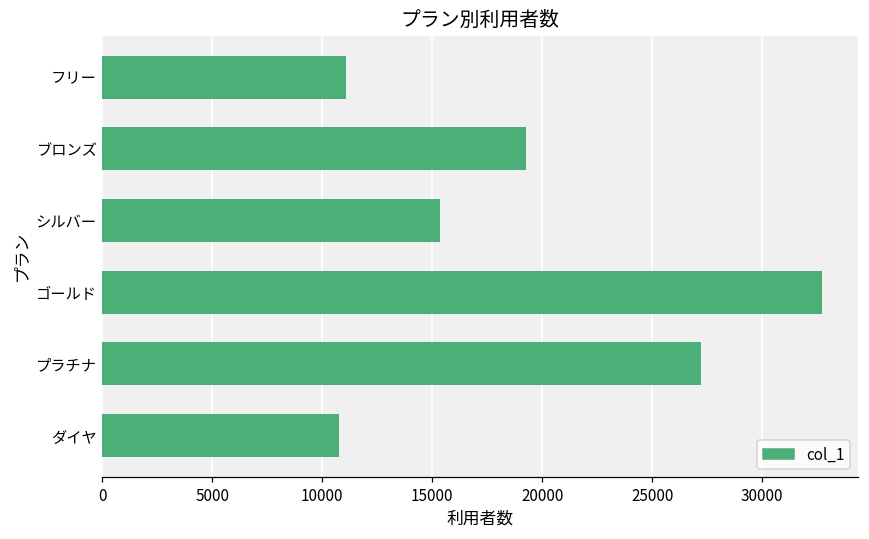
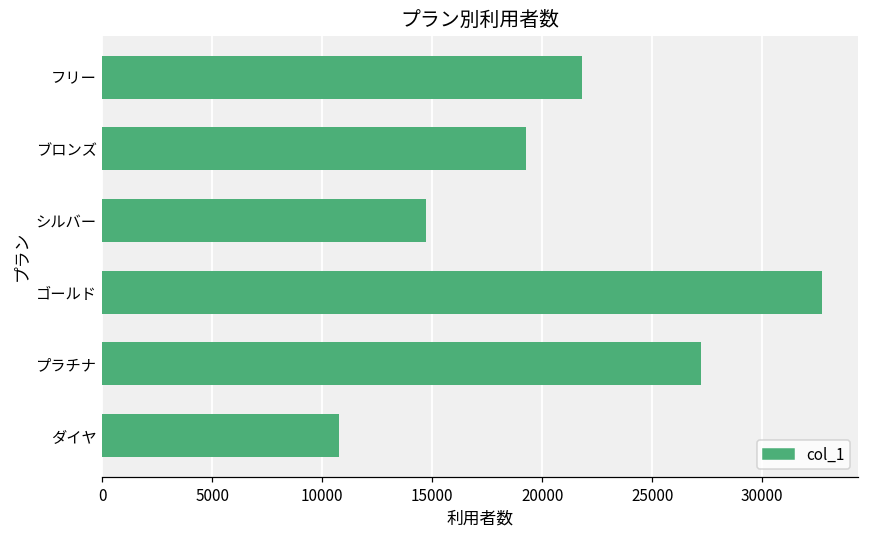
  {
-   "フリー": 11100,
+   "フリー": 21800,
    "ブロンズ": 19300,
-   "シルバー": 15300,
+   "シルバー": 14700,
    "ゴールド": 32700,
    "プラチナ": 27200,
    "ダイヤ": 10700
  }
